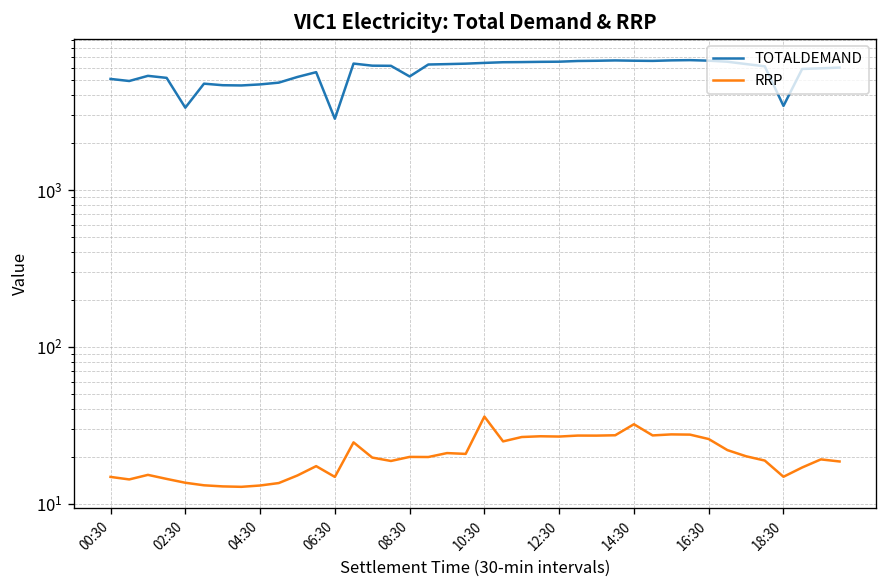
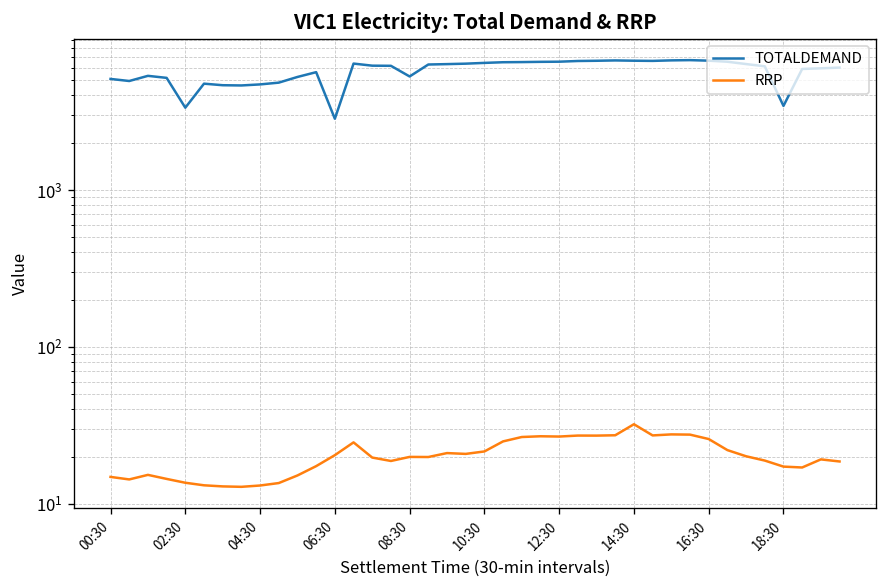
  {
    "TOTALDEMAND": {
      "00:30": 5100,
      "02:30": 3300,
      "04:30": 4700,
      "06:30": 2800,
      "08:30": 5300,
      "10:30": 6000,
      "12:30": 7000,
      "14:30": 7000,
      "18:30": 3400
    },
    "RRP": {
      "00:30": 15,
      "02:30": 14,
      "04:30": 13,
-     "06:30": 15,
+     "06:30": 20,
      "08:30": 20,
-     "10:30": 36,
+     "10:30": 22,
      "12:30": 27,
      "14:30": 32,
      "16:30": 26,
-     "18:30": 15
+     "18:30": 17
    }
  }
